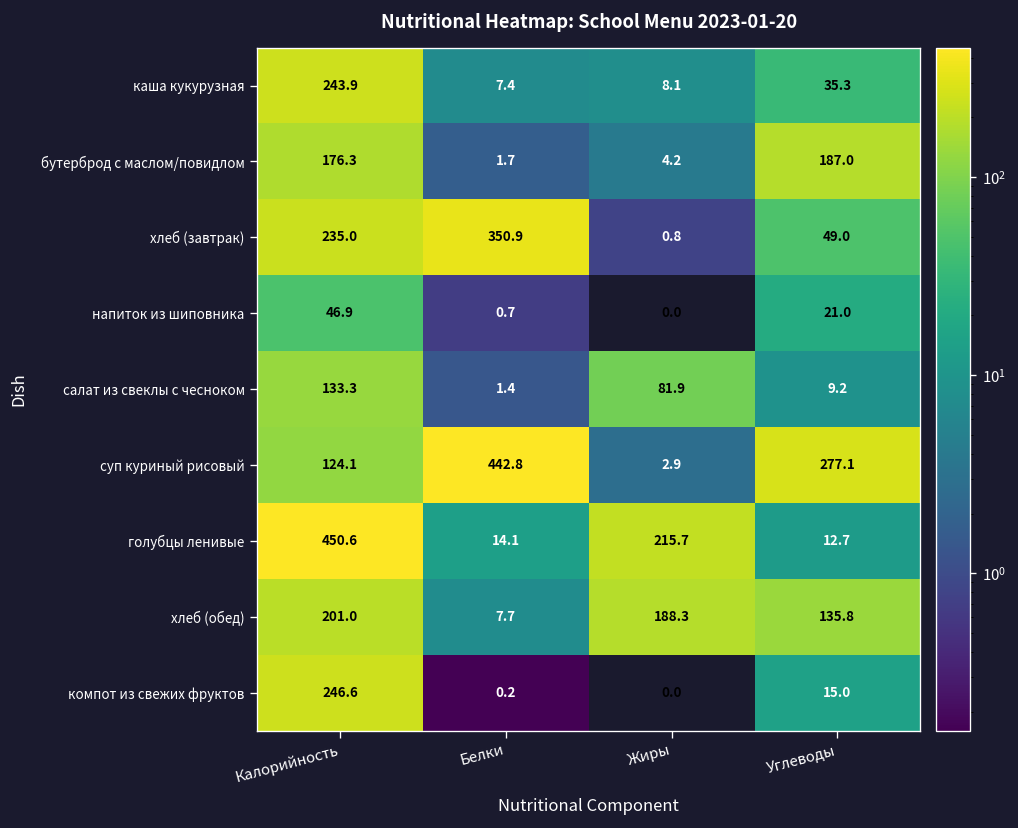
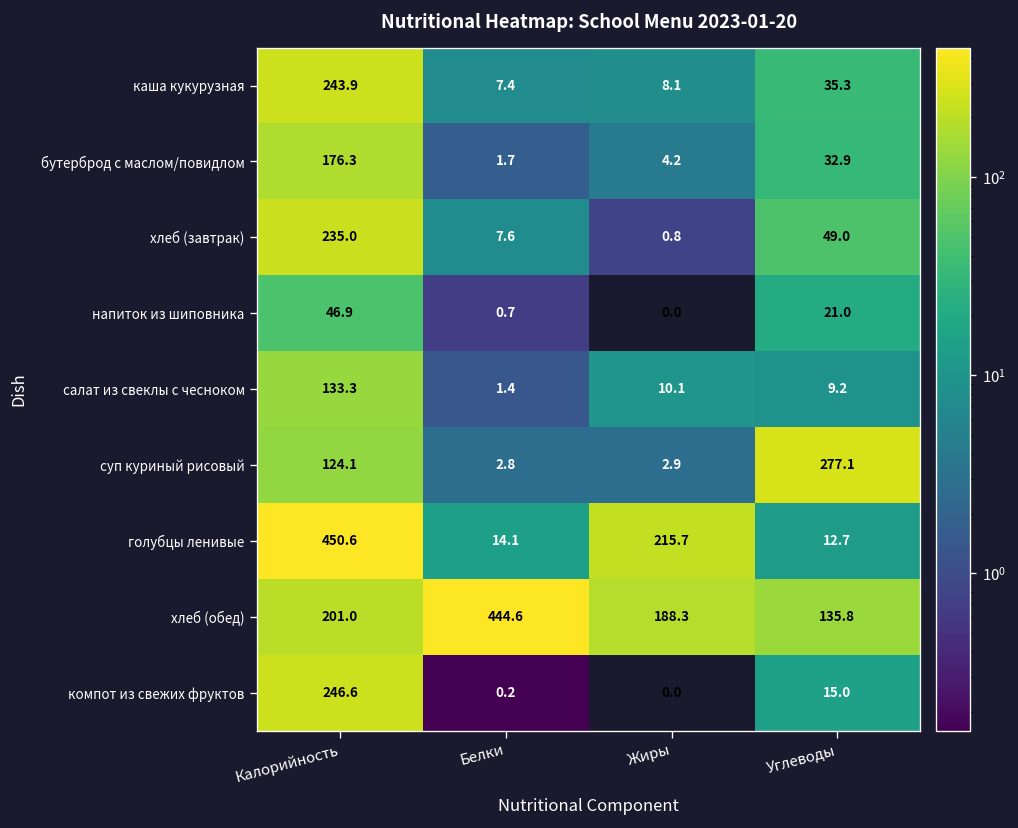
  {
    "каша кукурузная": {
      "Калорийность": 243.9,
      "Белки": 7.4,
      "Жиры": 8.1,
      "Углеводы": 35.3
    },
    "бутерброд с маслом/повидлом": {
      "Калорийность": 176.3,
      "Белки": 1.7,
      "Жиры": 4.2,
-     "Углеводы": 187.0
+     "Углеводы": 32.9
    },
    "хлеб (завтрак)": {
      "Калорийность": 235.0,
-     "Белки": 350.9,
+     "Белки": 7.6,
      "Жиры": 0.8,
      "Углеводы": 49.0
    },
    "напиток из шиповника": {
      "Калорийность": 46.9,
      "Белки": 0.7,
      "Углеводы": 21.0
    },
    "салат из свеклы с чесноком": {
      "Калорийность": 133.3,
      "Белки": 1.4,
-     "Жиры": 81.9,
+     "Жиры": 10.1,
      "Углеводы": 9.2
    },
    "суп куриный рисовый": {
      "Калорийность": 124.1,
-     "Белки": 442.8,
+     "Белки": 2.8,
      "Жиры": 2.9,
      "Углеводы": 277.1
    },
    "голубцы ленивые": {
      "Калорийность": 450.6,
      "Белки": 14.1,
      "Жиры": 215.7,
      "Углеводы": 12.7
    },
    "хлеб (обед)": {
      "Калорийность": 201.0,
-     "Белки": 7.7,
+     "Белки": 444.6,
      "Жиры": 188.3,
      "Углеводы": 135.8
    },
    "компот из свежих фруктов": {
      "Калорийность": 246.6,
      "Белки": 0.2,
      "Углеводы": 15.0
    }
  }
